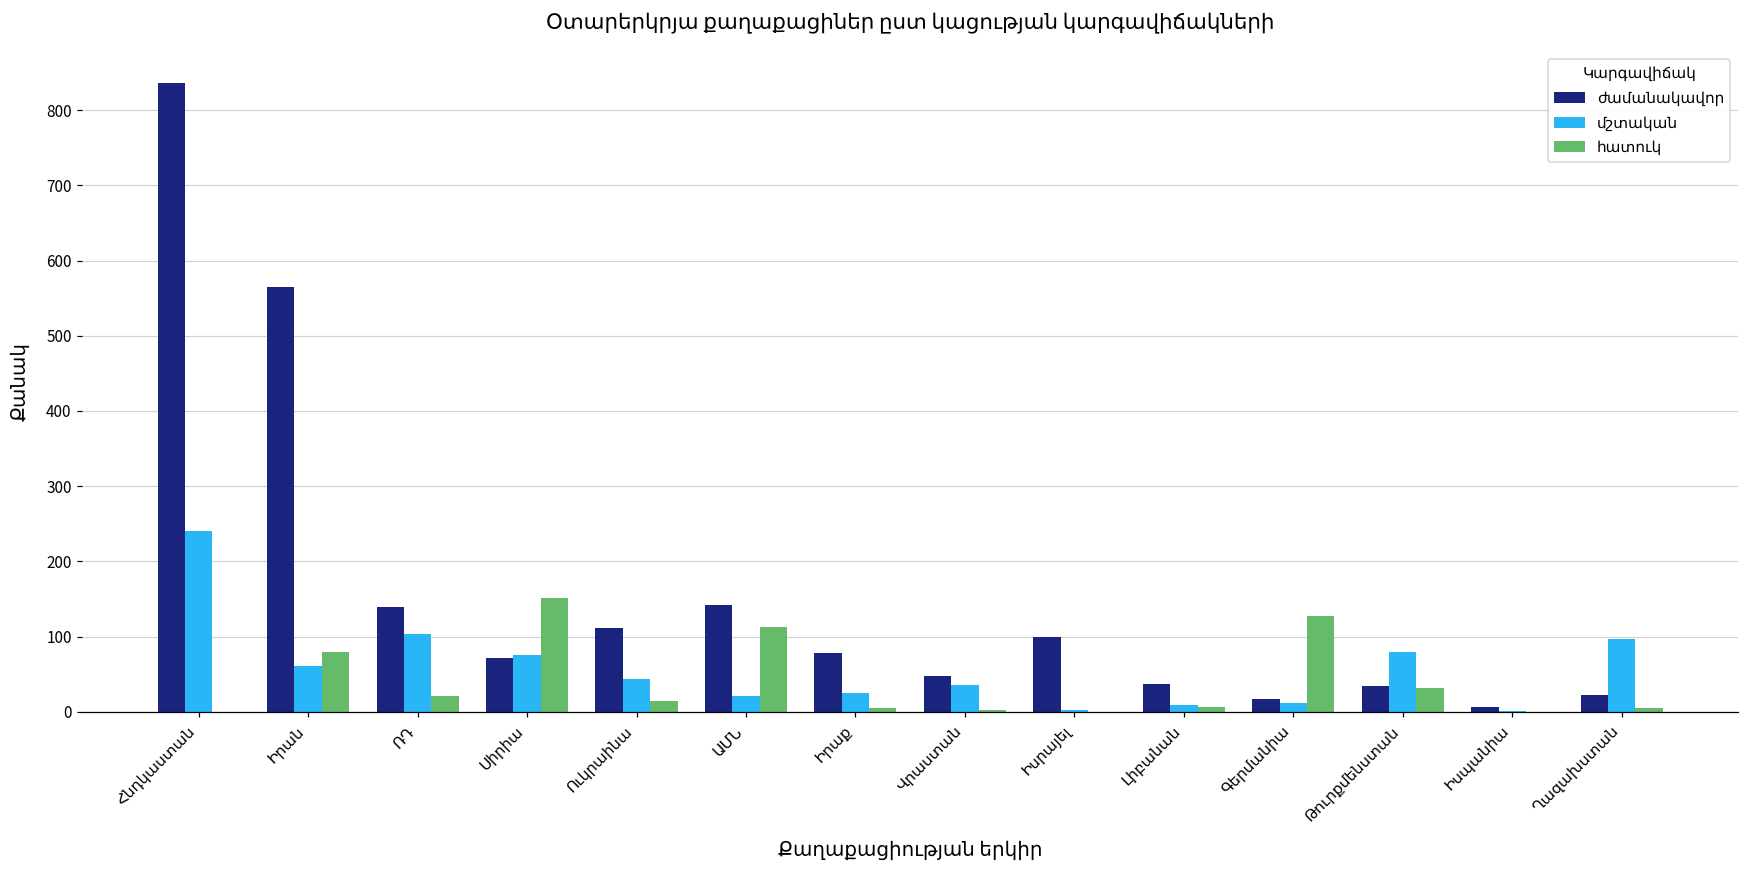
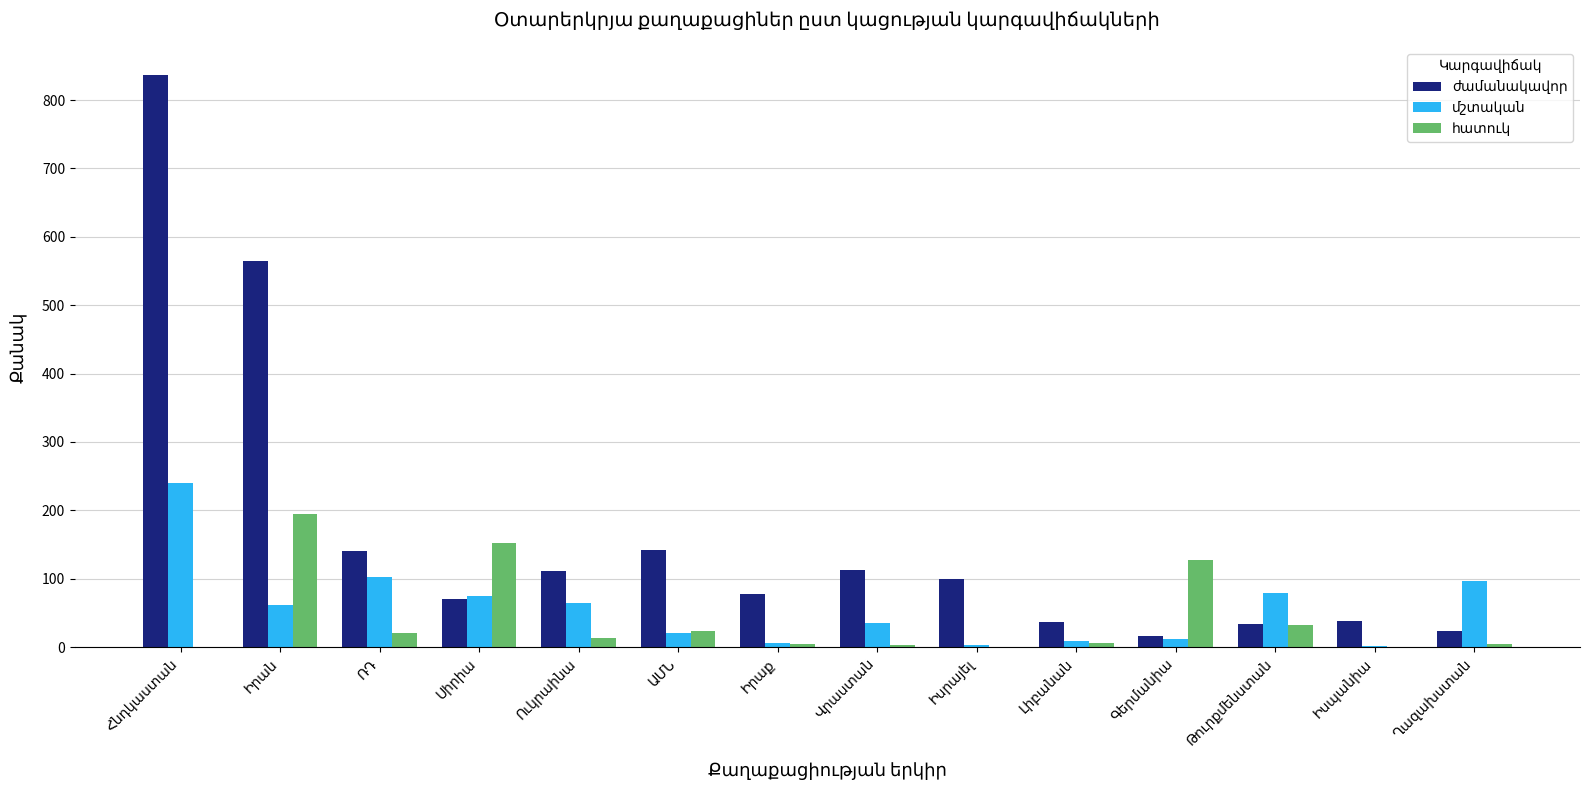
  {
    "ժամանակավոր": {
      "Հնդկաստան": 840,
      "Իրան": 570,
      "ՌԴ": 140,
      "Սիրիա": 70,
      "Ուկրաինա": 110,
      "ԱՄՆ": 140,
      "Իրաք": 80,
-     "Վրաստան": 50,
+     "Վրաստան": 110,
      "Իսրայել": 100,
      "Լիբանան": 40,
      "Գերմանիա": 20,
      "Թուրքմենստան": 30,
-     "Իսպանիա": 10,
+     "Իսպանիա": 40,
      "Ղազախստան": 20
    },
    "մշտական": {
      "Հնդկաստան": 240,
      "Իրան": 60,
      "ՌԴ": 100,
      "Սիրիա": 80,
-     "Ուկրաինա": 40,
+     "Ուկրաինա": 60,
      "ԱՄՆ": 20,
-     "Իրաք": 30,
+     "Իրաք": 10,
      "Վրաստան": 40,
      "Լիբանան": 10,
      "Գերմանիա": 10,
      "Թուրքմենստան": 80,
      "Ղազախստան": 100
    },
    "հատուկ": {
      "Հնդկաստան": 0,
-     "Իրան": 80,
+     "Իրան": 200,
      "ՌԴ": 20,
      "Սիրիա": 150,
      "Ուկրաինա": 10,
-     "ԱՄՆ": 110,
+     "ԱՄՆ": 20,
      "Իրաք": 10,
      "Իսրայել": 0,
      "Լիբանան": 10,
      "Գերմանիա": 130,
      "Թուրքմենստան": 30,
      "Իսպանիա": 0,
      "Ղազախստան": 10
    }
  }
